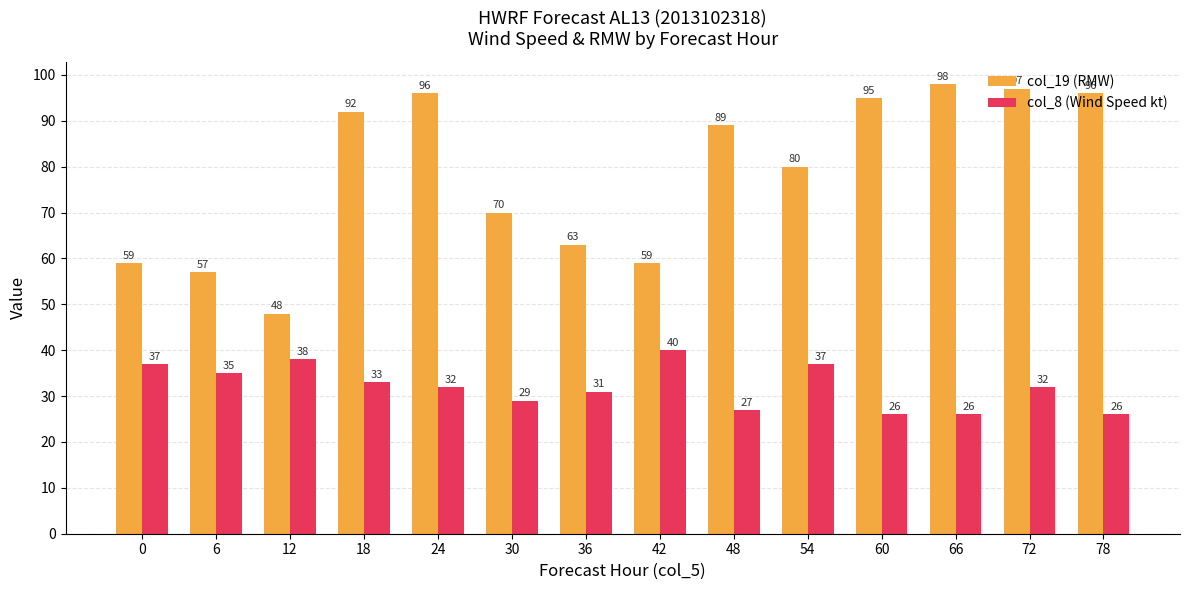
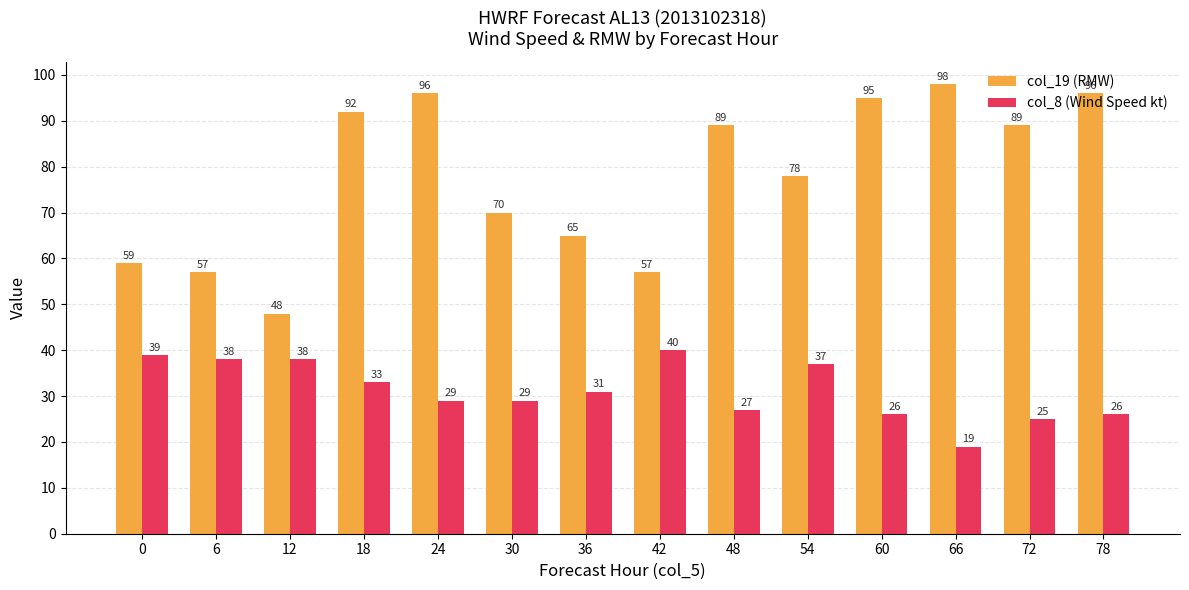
  {
    "col_19 (RMW)": {
      "0": 59,
      "6": 57,
      "12": 48,
      "18": 92,
      "24": 96,
      "30": 70,
-     "36": 63,
-     "42": 59,
+     "36": 65,
+     "42": 57,
      "48": 89,
-     "54": 80,
+     "54": 78,
      "60": 95,
      "66": 98,
-     "72": 97,
+     "72": 89,
      "78": 96
    },
    "col_8 (Wind Speed kt)": {
-     "0": 37,
-     "6": 35,
+     "0": 39,
+     "6": 38,
      "12": 38,
      "18": 33,
-     "24": 32,
+     "24": 29,
      "30": 29,
      "36": 31,
      "42": 40,
      "48": 27,
      "54": 37,
      "60": 26,
-     "66": 26,
-     "72": 32,
+     "66": 19,
+     "72": 25,
      "78": 26
    }
  }
